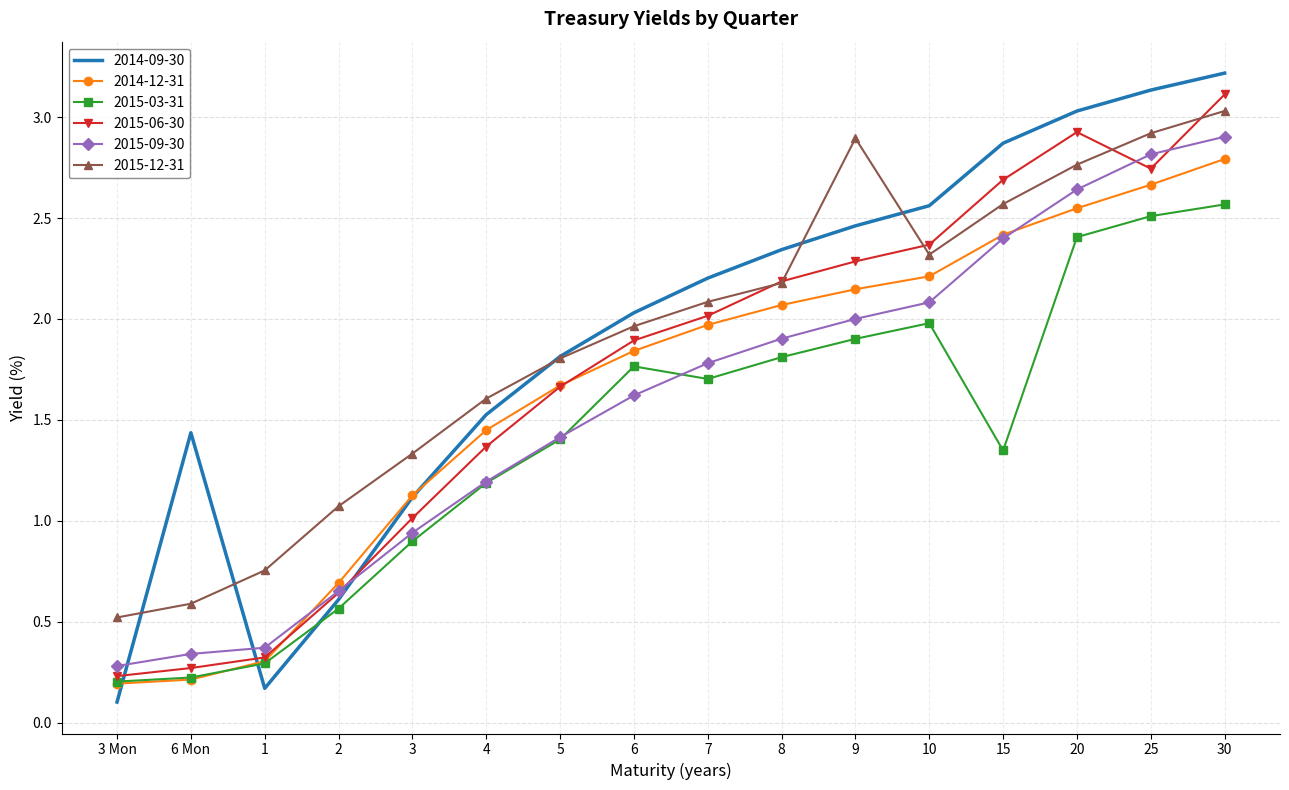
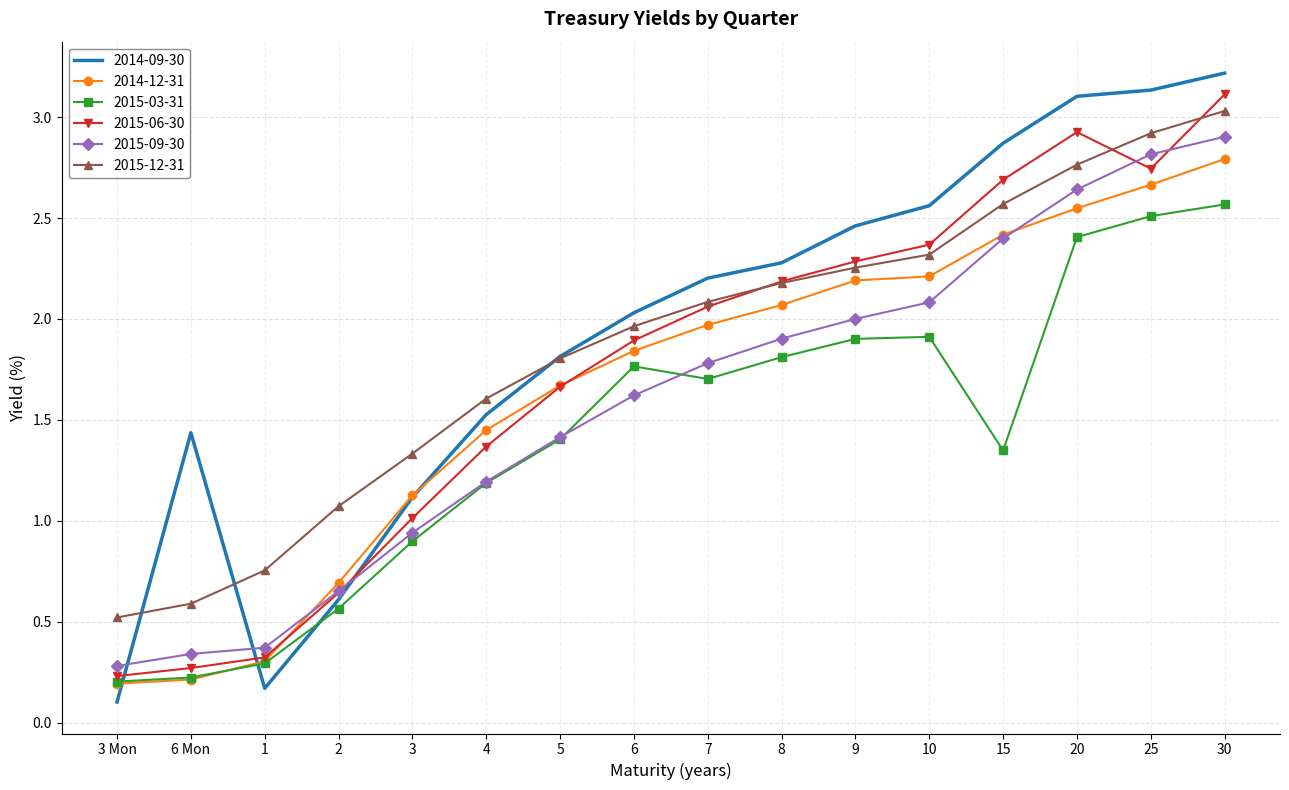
  {
    "2014-09-30": {
      "3 Mon": 0.10,
      "6 Mon": 1.44,
      "1": 0.17,
      "2": 0.61,
      "4": 1.53,
      "6": 2.03,
      "7": 2.20,
-     "8": 2.34,
+     "8": 2.28,
      "9": 2.46,
      "10": 2.56,
      "15": 2.87,
-     "20": 3.03,
+     "20": 3.10,
      "25": 3.13,
      "30": 3.22
    },
    "2014-12-31": {
      "2": 0.69,
      "4": 1.45,
      "6": 1.84,
      "7": 1.97,
      "8": 2.07,
-     "9": 2.15,
+     "9": 2.19,
      "10": 2.21,
      "15": 2.42,
      "20": 2.55,
      "25": 2.67,
      "30": 2.79
    },
    "2015-03-31": {
      "2": 0.56,
      "3": 0.90,
      "6": 1.77,
      "7": 1.70,
      "8": 1.81,
      "9": 1.90,
-     "10": 1.98,
+     "10": 1.91,
      "15": 1.35,
      "20": 2.41,
      "25": 2.51,
      "30": 2.57
    },
    "2015-06-30": {
      "3 Mon": 0.23,
      "6 Mon": 0.27,
      "1": 0.32,
      "3": 1.01,
      "4": 1.37,
      "6": 1.89,
-     "7": 2.02,
+     "7": 2.06,
      "9": 2.29,
      "10": 2.37,
      "15": 2.69,
      "20": 2.93,
      "25": 2.75,
      "30": 3.11
    },
    "2015-09-30": {
      "3 Mon": 0.28,
      "6 Mon": 0.34,
      "1": 0.37,
      "3": 0.94,
      "6": 1.62,
      "7": 1.78,
      "8": 1.90,
      "9": 2.00,
      "10": 2.08,
      "15": 2.40,
      "20": 2.64,
      "25": 2.82,
      "30": 2.90
    },
    "2015-12-31": {
      "3 Mon": 0.52,
      "6 Mon": 0.59,
      "1": 0.75,
      "2": 1.07,
      "3": 1.33,
      "4": 1.61,
      "6": 1.96,
      "7": 2.09,
-     "9": 2.90,
+     "9": 2.25,
      "10": 2.32,
      "15": 2.57,
      "20": 2.77,
      "25": 2.92,
      "30": 3.03
    }
  }
